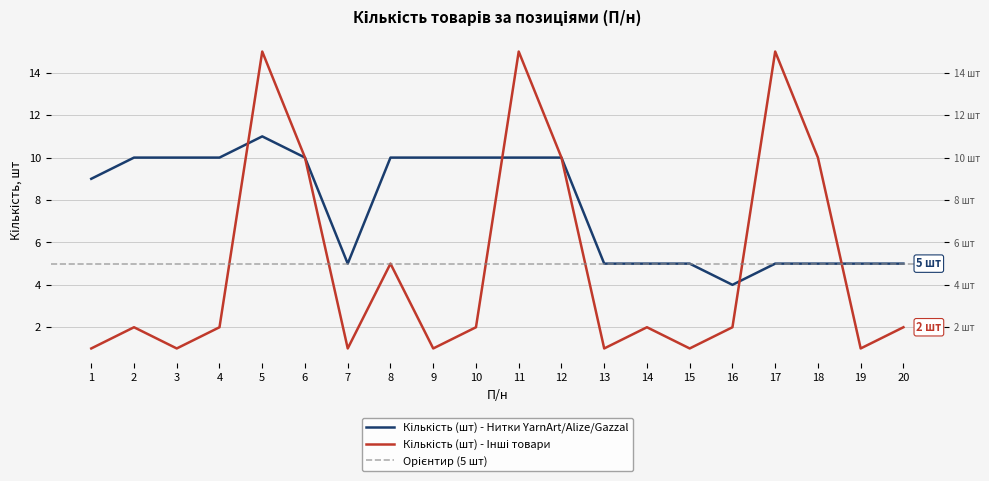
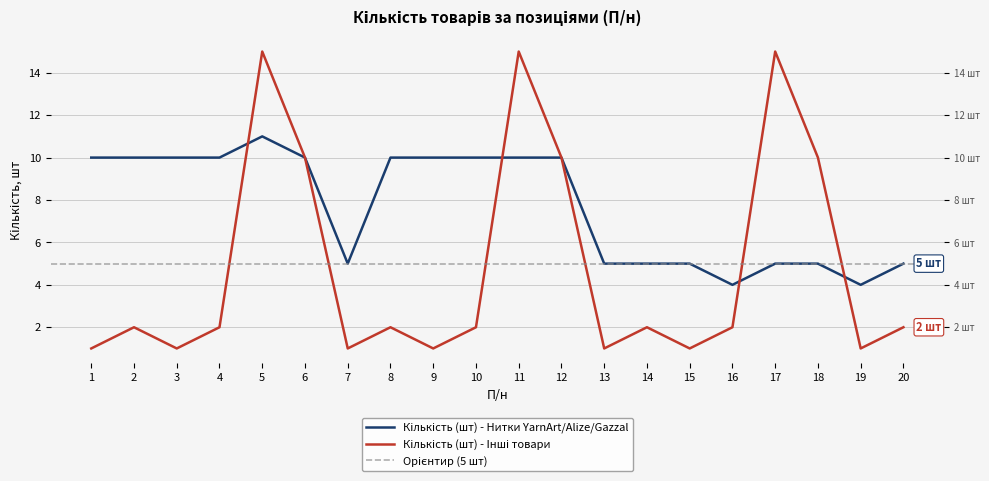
  {
    "Кількість (шт) - Нитки YarnArt/Alize/Gazzal": {
-     "1": 9,
+     "1": 10,
      "2": 10,
      "3": 10,
      "4": 10,
      "5": 11,
      "7": 5,
      "8": 10,
      "9": 10,
      "10": 10,
      "11": 10,
      "13": 5,
      "14": 5,
      "15": 5,
      "16": 4,
      "17": 5,
      "18": 5,
-     "19": 5
+     "19": 4
    },
    "Кількість (шт) - Інші товари": {
      "1": 1,
      "2": 2,
      "3": 1,
      "4": 2,
      "5": 15,
      "7": 1,
-     "8": 5,
+     "8": 2,
      "9": 1,
      "10": 2,
      "11": 15,
      "13": 1,
      "14": 2,
      "15": 1,
      "16": 2,
      "17": 15,
      "18": 10,
      "19": 1
    }
  }
